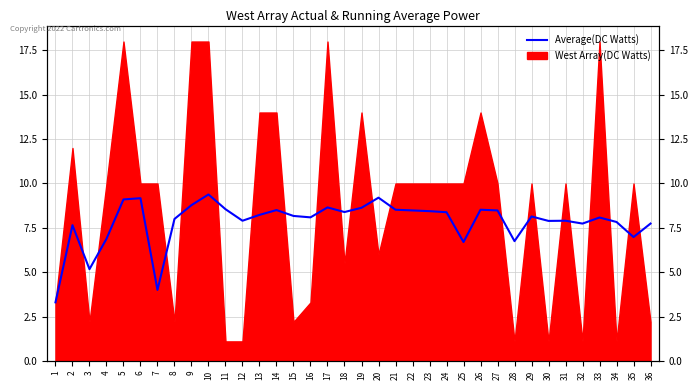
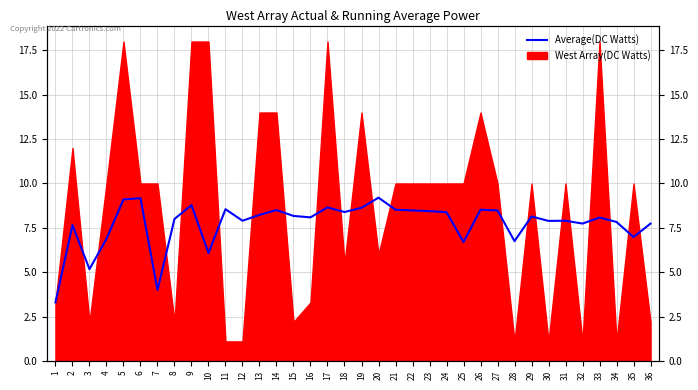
  {
    "Average(DC Watts)": {
      "2": 7.7,
      "3": 5.2,
      "4": 6.9,
      "5": 9.1,
      "6": 9.2,
      "7": 4.0,
      "8": 8.0,
      "9": 8.8,
-     "10": 9.4,
+     "10": 6.1,
      "11": 8.6,
      "12": 7.9,
      "13": 8.2,
      "14": 8.5,
      "15": 8.2,
      "16": 8.1,
      "17": 8.7,
      "18": 8.4,
      "19": 8.6,
      "20": 9.2,
      "21": 8.5,
      "22": 8.5,
      "23": 8.4,
      "24": 8.4,
      "25": 6.7,
      "26": 8.5,
      "27": 8.5,
      "28": 6.8,
      "29": 8.1,
      "30": 7.9,
      "31": 7.9,
      "32": 7.7,
      "33": 8.1,
      "34": 7.8,
      "35": 7.0,
      "36": 7.7
    },
    "West Array(DC Watts)": {
      "2": 12.0,
      "3": 2.2,
      "4": 10.0,
      "5": 18.0,
      "6": 10.0,
      "7": 10.0,
      "8": 2.2,
      "9": 18.0,
      "10": 18.0,
      "11": 1.1,
      "12": 1.1,
      "13": 14.0,
      "14": 14.0,
      "15": 2.2,
      "16": 3.3,
      "17": 18.0,
      "18": 5.5,
      "19": 14.0,
      "20": 6.0,
      "21": 10.0,
      "22": 10.0,
      "23": 10.0,
      "24": 10.0,
      "25": 10.0,
      "26": 14.0,
      "27": 10.0,
      "28": 1.1,
      "29": 10.0,
      "30": 1.1,
      "31": 10.0,
      "32": 1.1,
      "33": 18.0,
      "34": 1.1,
      "35": 10.0,
      "36": 2.2
    }
  }
